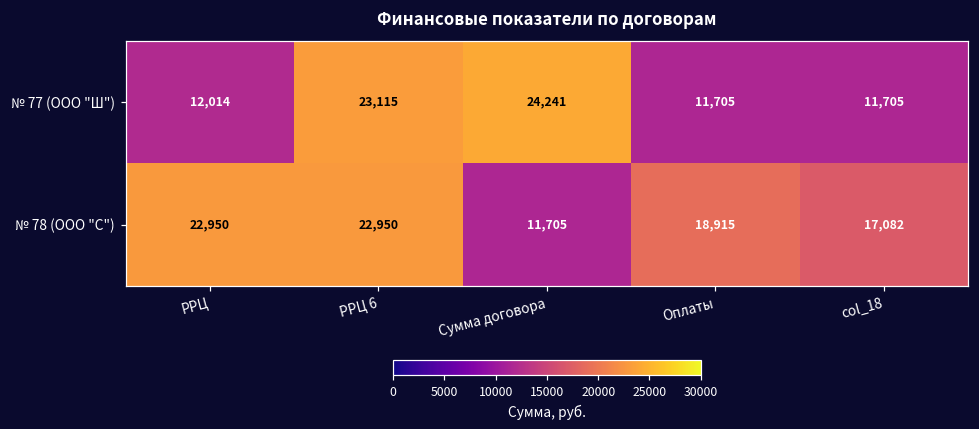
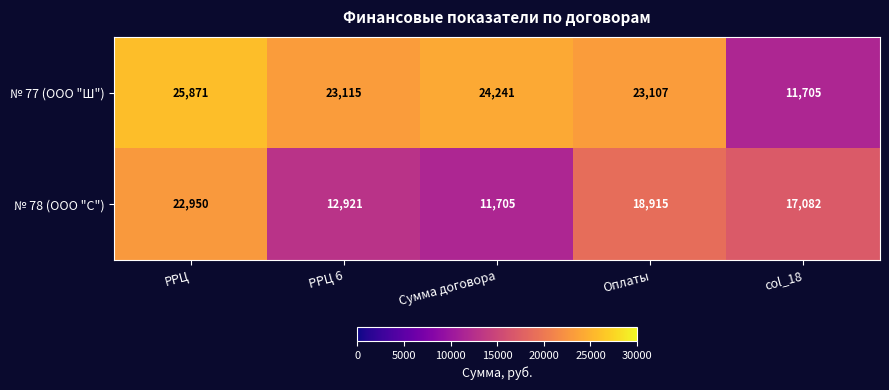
  {
    "№ 77 (ООО \"Ш\")": {
-     "РРЦ": "12,014",
+     "РРЦ": "25,871",
      "РРЦ 6": "23,115",
      "Сумма договора": "24,241",
-     "Оплаты": "11,705",
+     "Оплаты": "23,107",
      "col_18": "11,705"
    },
    "№ 78 (ООО \"С\")": {
      "РРЦ": "22,950",
-     "РРЦ 6": "22,950",
+     "РРЦ 6": "12,921",
      "Сумма договора": "11,705",
      "Оплаты": "18,915",
      "col_18": "17,082"
    }
  }
